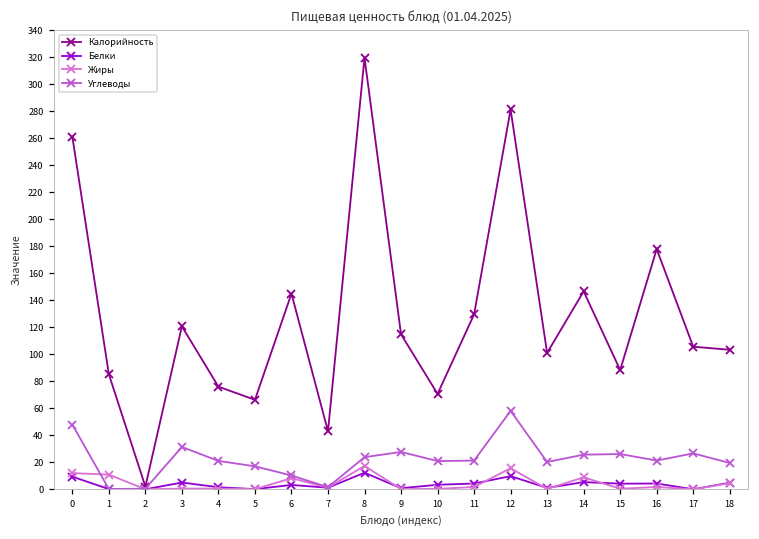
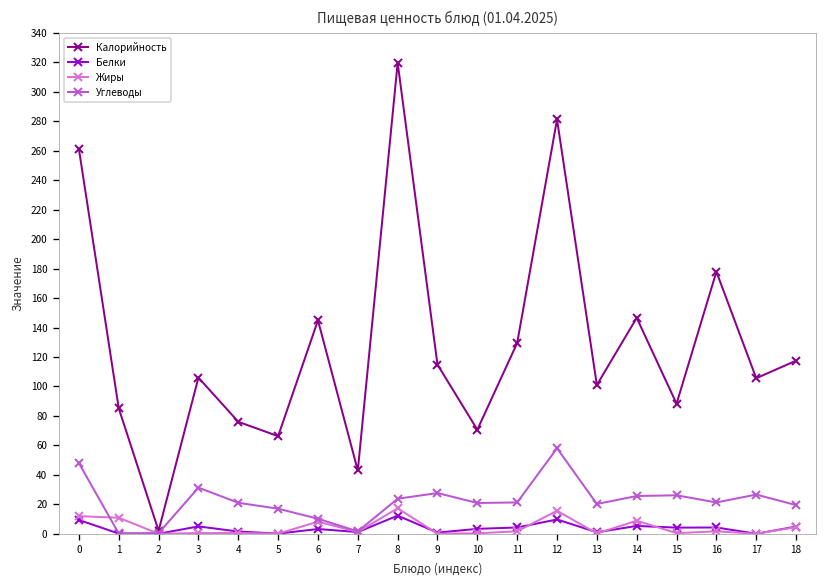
  {
    "Калорийность": {
      "0": 261,
      "1": 85,
-     "3": 121,
+     "3": 106,
      "4": 76,
      "5": 66,
      "6": 145,
      "7": 43,
      "8": 320,
      "9": 115,
      "10": 71,
      "11": 130,
      "12": 281,
      "13": 101,
      "14": 147,
      "15": 88,
      "16": 178,
      "17": 106,
-     "18": 103
+     "18": 118
    },
    "Белки": {
      "0": 9,
      "3": 5,
      "6": 3,
      "8": 12,
      "10": 3,
      "11": 4,
      "12": 10,
      "14": 5,
      "15": 4,
      "16": 4
    }
  }
